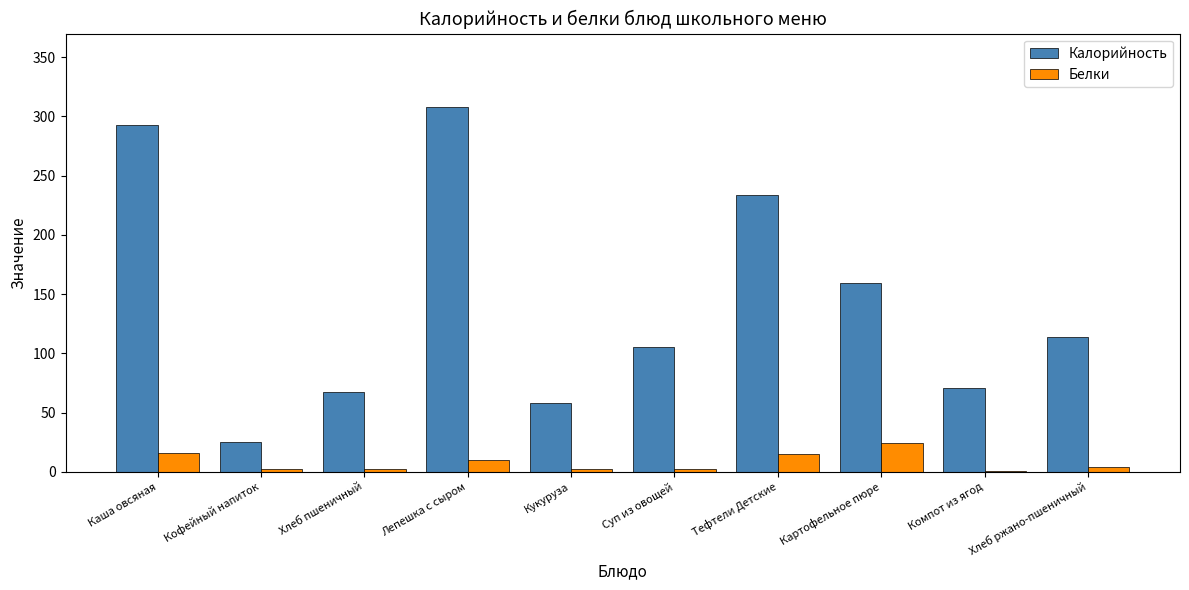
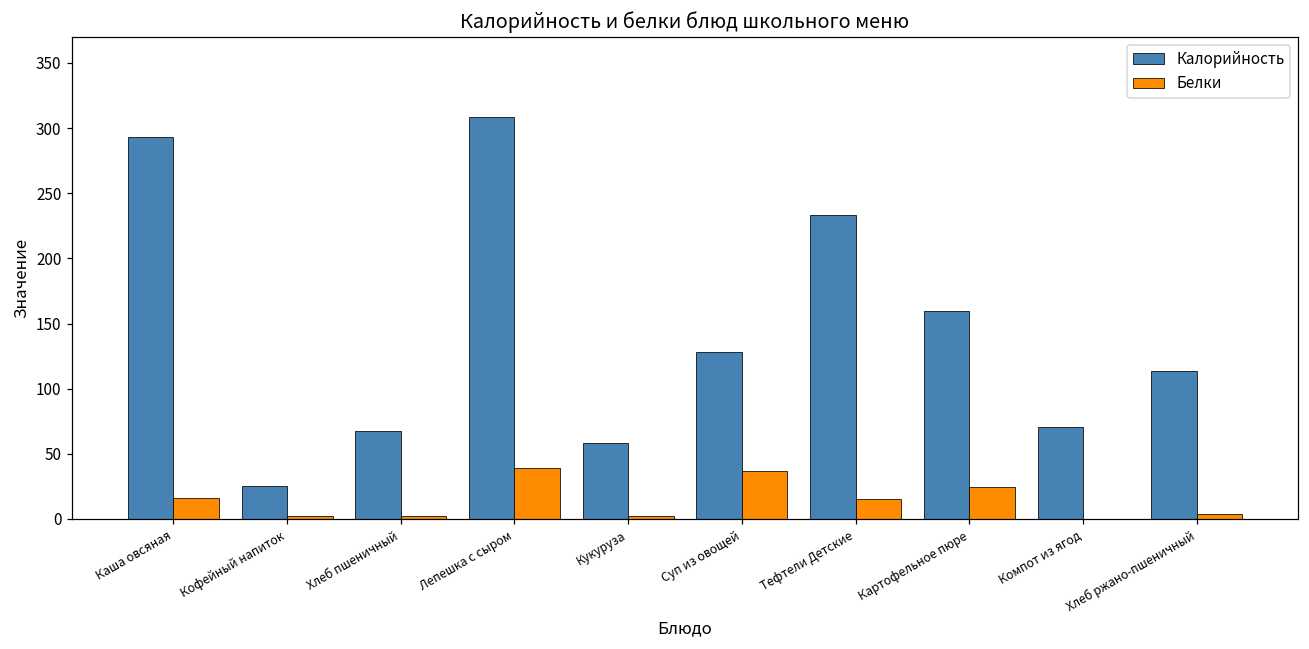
  {
    "Калорийность": {
      "Каша овсяная": 293,
      "Кофейный напиток": 25,
      "Хлеб пшеничный": 67,
      "Лепешка с сыром": 308,
      "Кукуруза": 58,
-     "Суп из овощей": 105,
+     "Суп из овощей": 128,
      "Тефтели Детские": 233,
      "Картофельное пюре": 159,
      "Компот из ягод": 71,
      "Хлеб ржано-пшеничный": 114
    },
    "Белки": {
      "Каша овсяная": 16,
      "Кофейный напиток": 3,
-     "Лепешка с сыром": 10,
+     "Лепешка с сыром": 39,
      "Кукуруза": 2,
-     "Суп из овощей": 2,
+     "Суп из овощей": 37,
      "Тефтели Детские": 15,
      "Картофельное пюре": 24,
      "Хлеб ржано-пшеничный": 4
    }
  }
